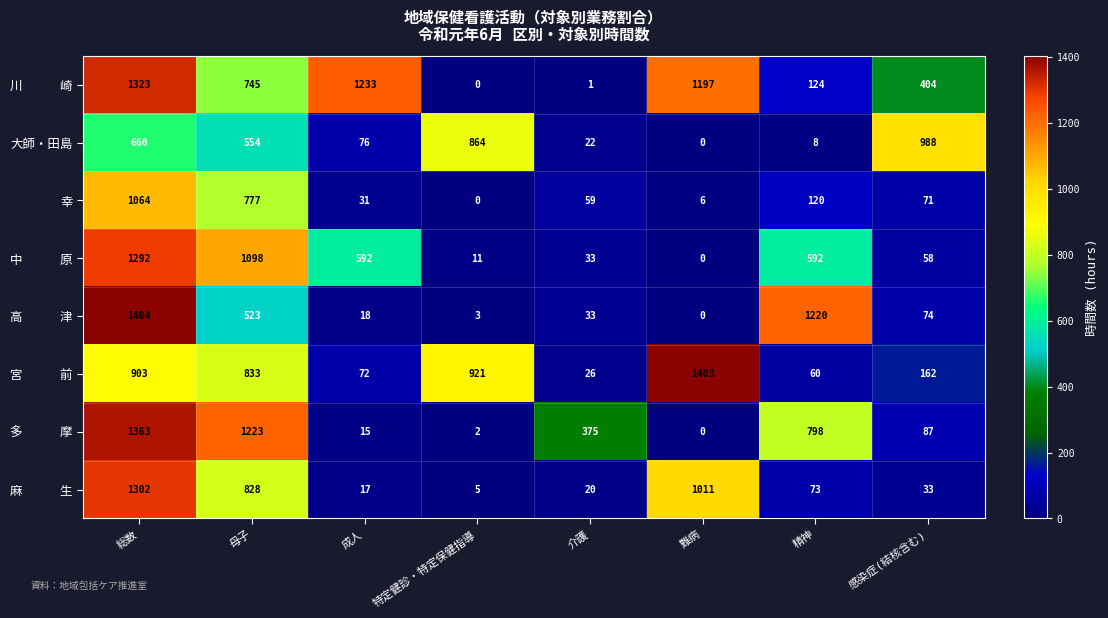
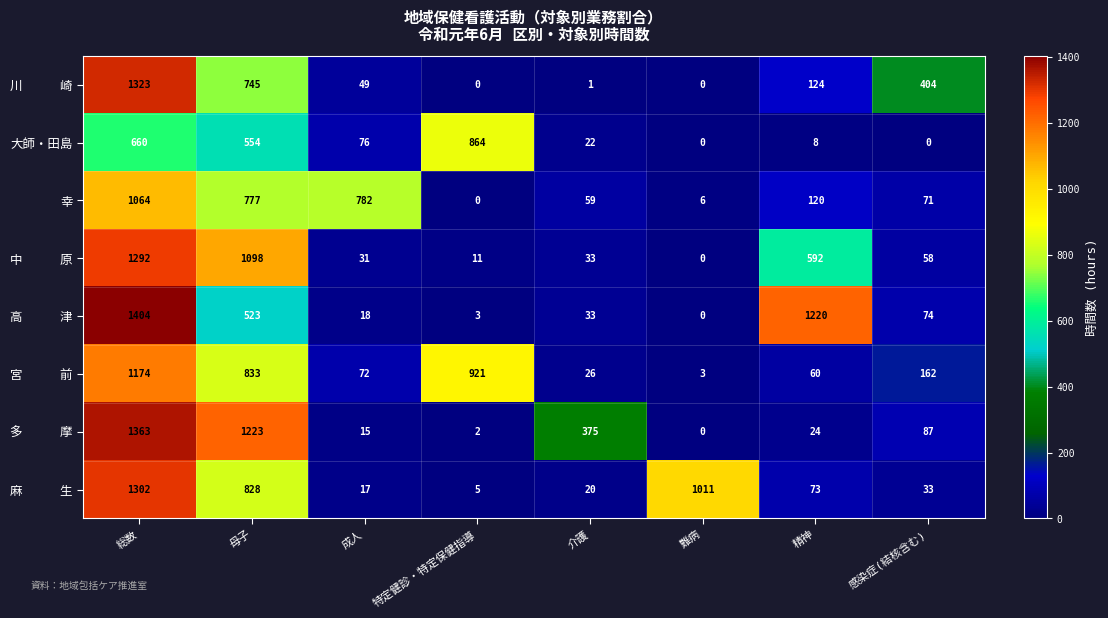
  {
    "川 崎": {
      "総数": 1323,
      "母子": 745,
-     "成人": 1233,
+     "成人": 49,
      "特定健診・特定保健指導": 0,
      "介護": 1,
-     "難病": 1197,
+     "難病": 0,
      "精神": 124,
      "感染症(結核含む)": 404
    },
    "大師・田島": {
      "総数": 660,
      "母子": 554,
      "成人": 76,
      "特定健診・特定保健指導": 864,
      "介護": 22,
      "難病": 0,
      "精神": 8,
-     "感染症(結核含む)": 988
+     "感染症(結核含む)": 0
    },
    "幸": {
      "総数": 1064,
      "母子": 777,
-     "成人": 31,
+     "成人": 782,
      "特定健診・特定保健指導": 0,
      "介護": 59,
      "難病": 6,
      "精神": 120,
      "感染症(結核含む)": 71
    },
    "中 原": {
      "総数": 1292,
      "母子": 1098,
-     "成人": 592,
+     "成人": 31,
      "特定健診・特定保健指導": 11,
      "介護": 33,
      "難病": 0,
      "精神": 592,
      "感染症(結核含む)": 58
    },
    "高 津": {
      "総数": 1404,
      "母子": 523,
      "成人": 18,
      "特定健診・特定保健指導": 3,
      "介護": 33,
      "難病": 0,
      "精神": 1220,
      "感染症(結核含む)": 74
    },
    "宮 前": {
-     "総数": 903,
+     "総数": 1174,
      "母子": 833,
      "成人": 72,
      "特定健診・特定保健指導": 921,
      "介護": 26,
-     "難病": 1403,
+     "難病": 3,
      "精神": 60,
      "感染症(結核含む)": 162
    },
    "多 摩": {
      "総数": 1363,
      "母子": 1223,
      "成人": 15,
      "特定健診・特定保健指導": 2,
      "介護": 375,
      "難病": 0,
-     "精神": 798,
+     "精神": 24,
      "感染症(結核含む)": 87
    },
    "麻 生": {
      "総数": 1302,
      "母子": 828,
      "成人": 17,
      "特定健診・特定保健指導": 5,
      "介護": 20,
      "難病": 1011,
      "精神": 73,
      "感染症(結核含む)": 33
    }
  }
